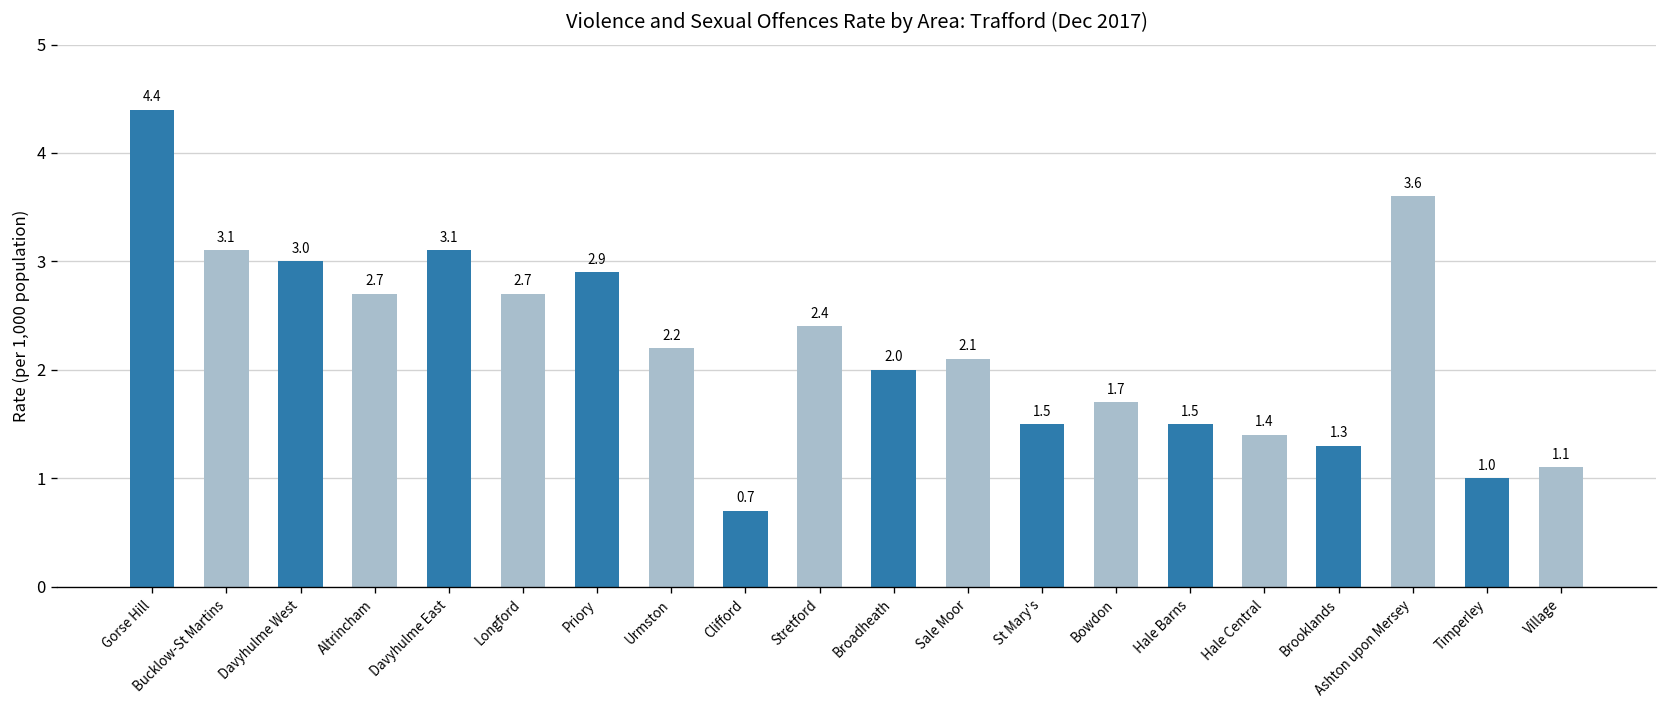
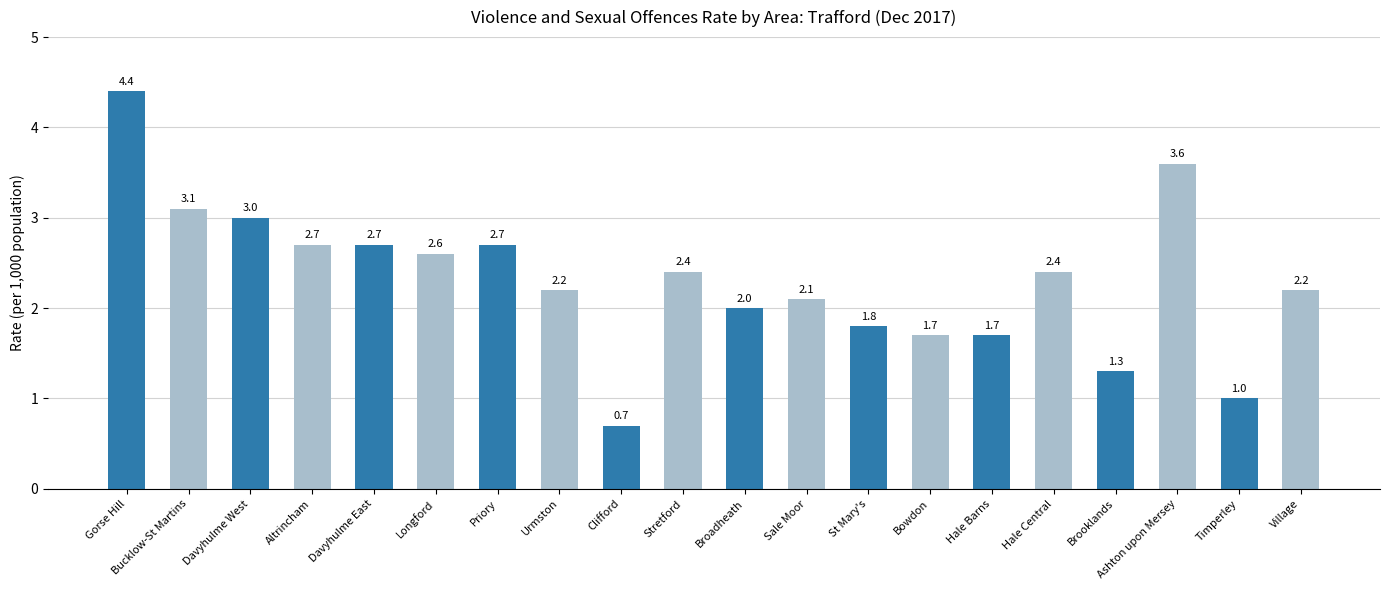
  {
    "Gorse Hill": 4.4,
    "Bucklow-St Martins": 3.1,
    "Davyhulme West": 3.0,
    "Altrincham": 2.7,
-   "Davyhulme East": 3.1,
-   "Longford": 2.7,
-   "Priory": 2.9,
+   "Davyhulme East": 2.7,
+   "Longford": 2.6,
+   "Priory": 2.7,
    "Urmston": 2.2,
    "Clifford": 0.7,
    "Stretford": 2.4,
    "Broadheath": 2.0,
    "Sale Moor": 2.1,
-   "St Mary's": 1.5,
+   "St Mary's": 1.8,
    "Bowdon": 1.7,
-   "Hale Barns": 1.5,
-   "Hale Central": 1.4,
+   "Hale Barns": 1.7,
+   "Hale Central": 2.4,
    "Brooklands": 1.3,
    "Ashton upon Mersey": 3.6,
    "Timperley": 1.0,
-   "Village": 1.1
+   "Village": 2.2
  }
